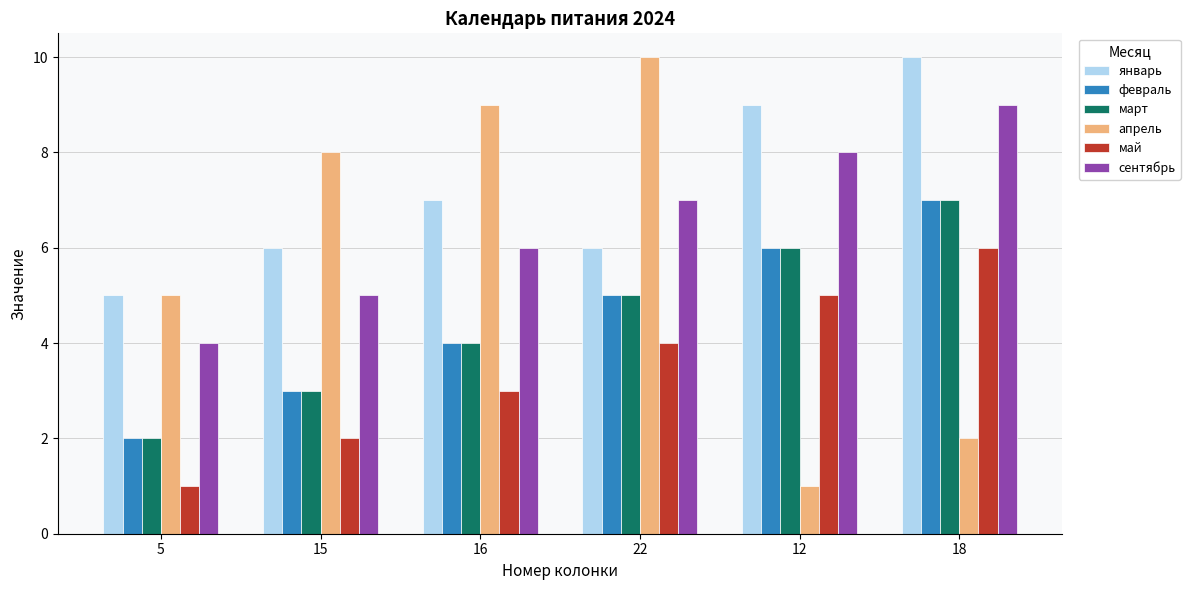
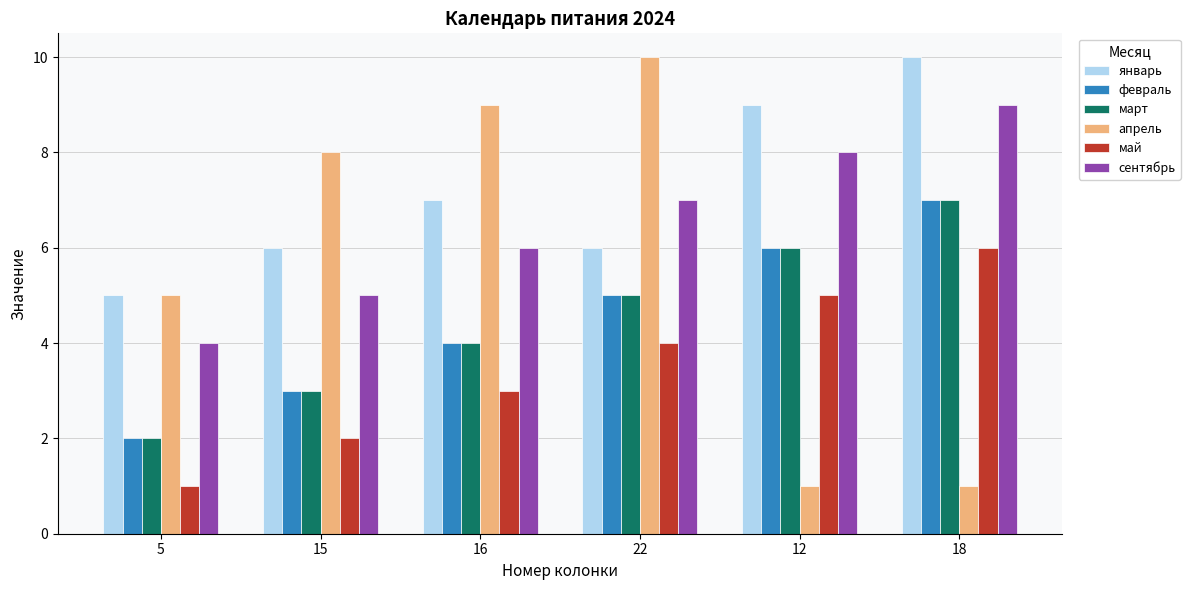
  {
    "январь": {
      "5": 5,
      "15": 6,
      "16": 7,
      "22": 6,
      "12": 9,
      "18": 10
    },
    "февраль": {
      "5": 2,
      "15": 3,
      "16": 4,
      "22": 5,
      "12": 6,
      "18": 7
    },
    "март": {
      "5": 2,
      "15": 3,
      "16": 4,
      "22": 5,
      "12": 6,
      "18": 7
    },
    "апрель": {
      "5": 5,
      "15": 8,
      "16": 9,
      "22": 10,
      "12": 1,
-     "18": 2
+     "18": 1
    },
    "май": {
      "5": 1,
      "15": 2,
      "16": 3,
      "22": 4,
      "12": 5,
      "18": 6
    },
    "сентябрь": {
      "5": 4,
      "15": 5,
      "16": 6,
      "22": 7,
      "12": 8,
      "18": 9
    }
  }
